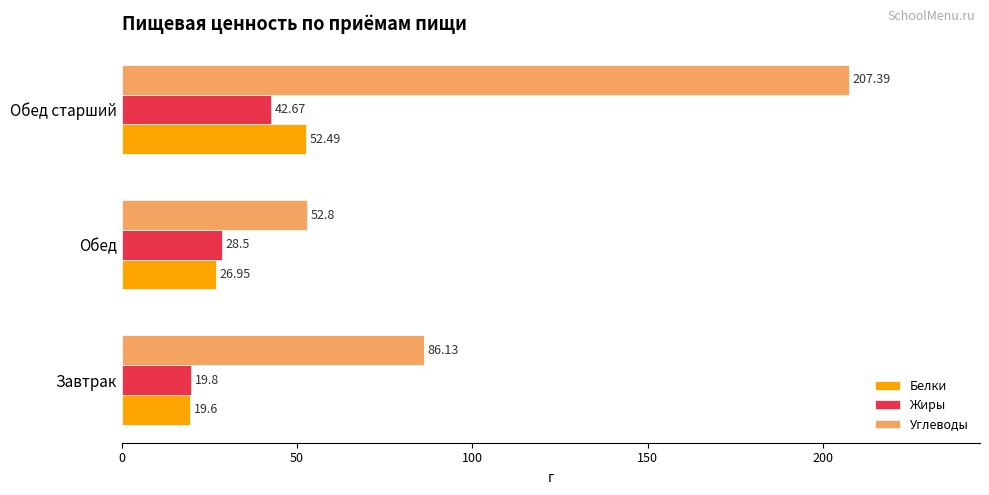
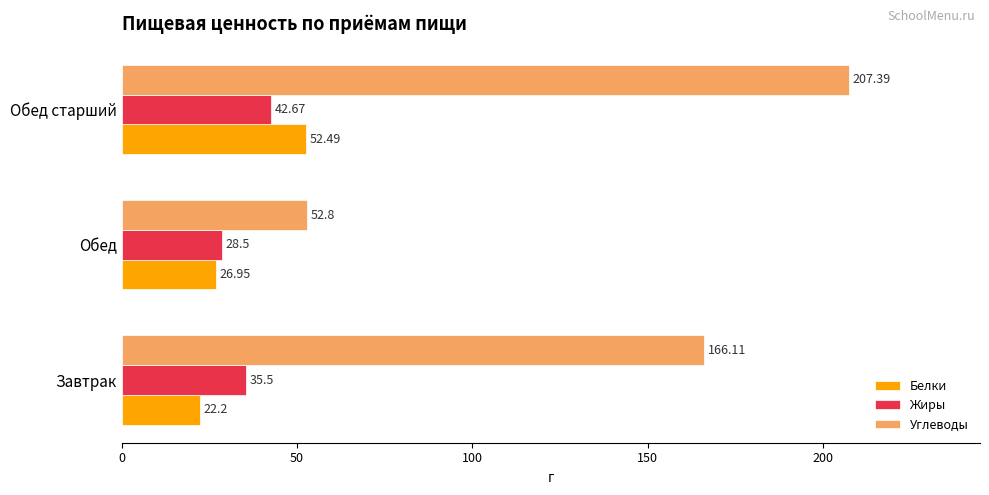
  {
    "Белки": {
      "Обед старший": 52.49,
      "Обед": 26.95,
-     "Завтрак": 19.6
+     "Завтрак": 22.2
    },
    "Жиры": {
      "Обед старший": 42.67,
      "Обед": 28.5,
-     "Завтрак": 19.8
+     "Завтрак": 35.5
    },
    "Углеводы": {
      "Обед старший": 207.39,
      "Обед": 52.8,
-     "Завтрак": 86.13
+     "Завтрак": 166.11
    }
  }
